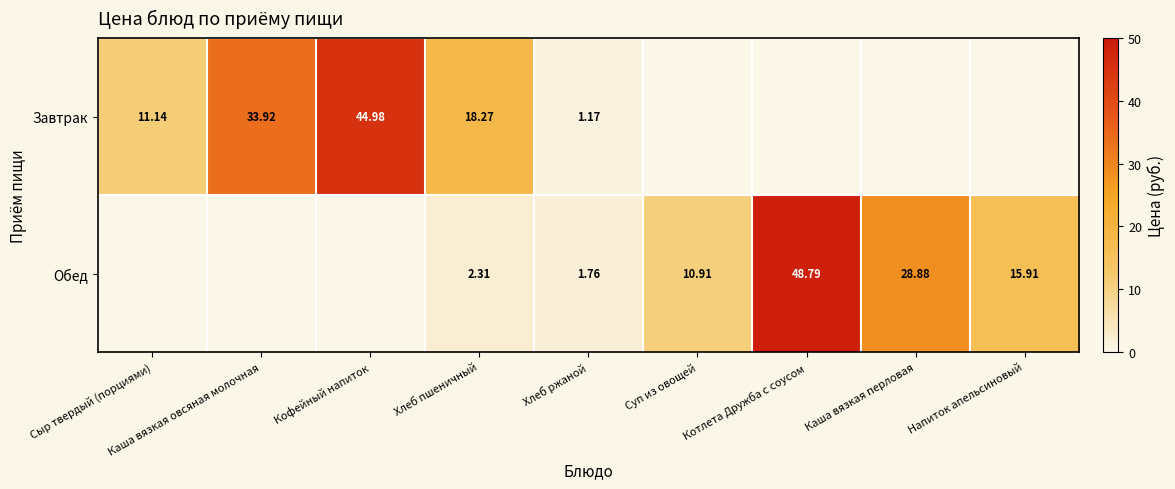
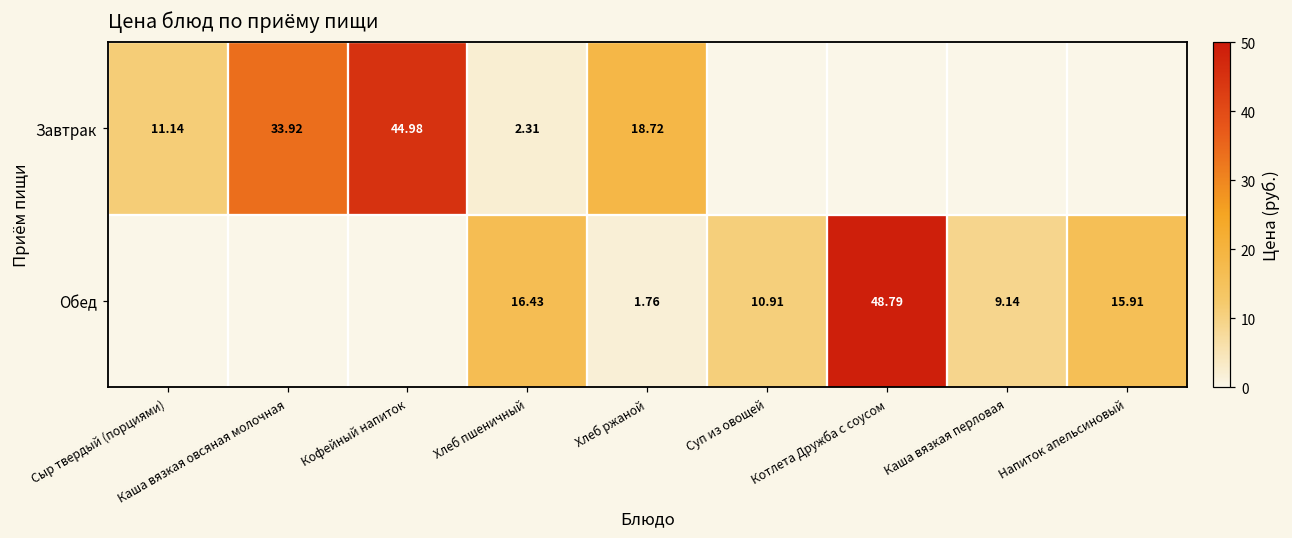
  {
    "Завтрак": {
      "Сыр твердый (порциями)": 11.14,
      "Каша вязкая овсяная молочная": 33.92,
      "Кофейный напиток": 44.98,
-     "Хлеб пшеничный": 18.27,
-     "Хлеб ржаной": 1.17
+     "Хлеб пшеничный": 2.31,
+     "Хлеб ржаной": 18.72
    },
    "Обед": {
-     "Хлеб пшеничный": 2.31,
+     "Хлеб пшеничный": 16.43,
      "Хлеб ржаной": 1.76,
      "Суп из овощей": 10.91,
      "Котлета Дружба с соусом": 48.79,
-     "Каша вязкая перловая": 28.88,
+     "Каша вязкая перловая": 9.14,
      "Напиток апельсиновый": 15.91
    }
  }
